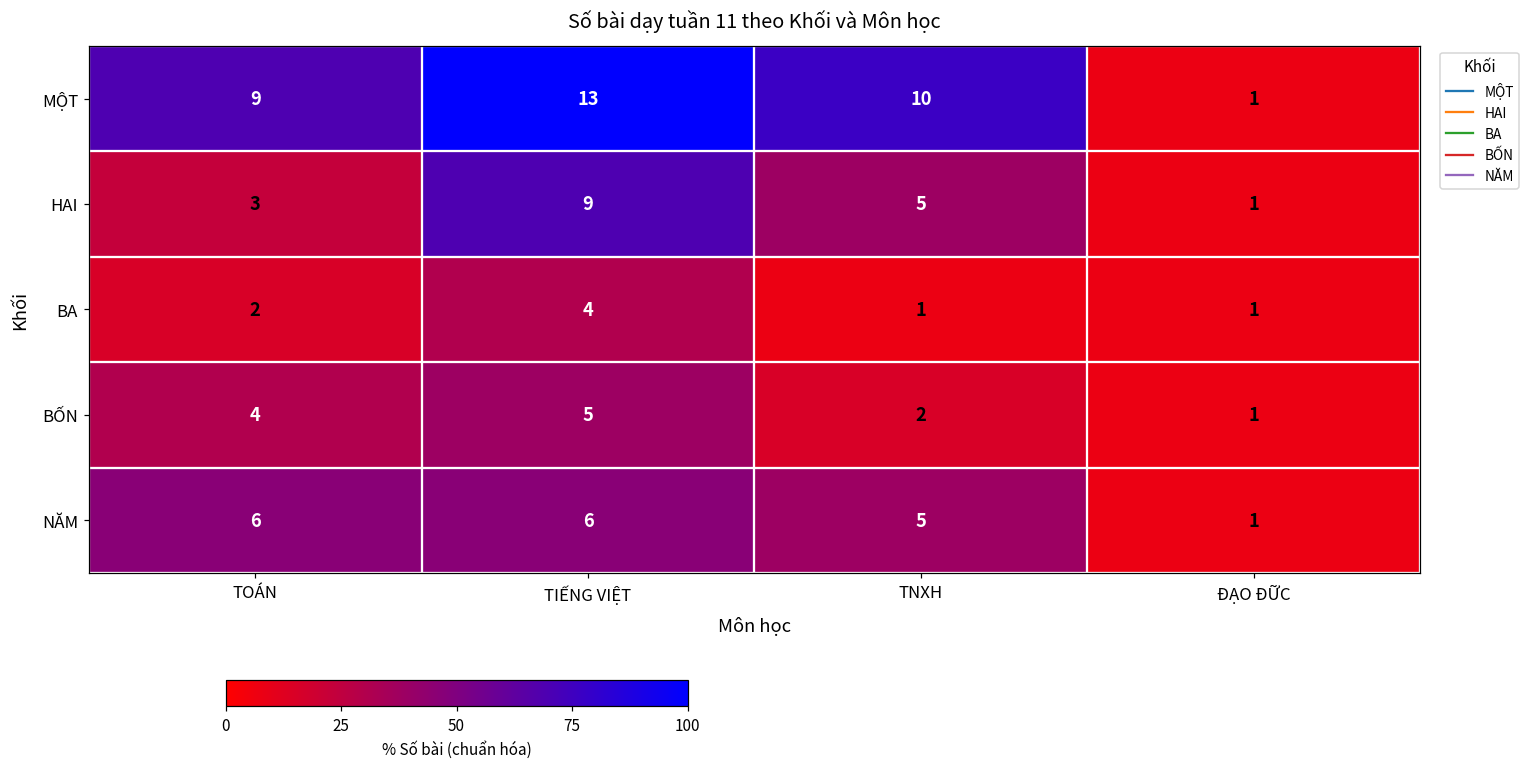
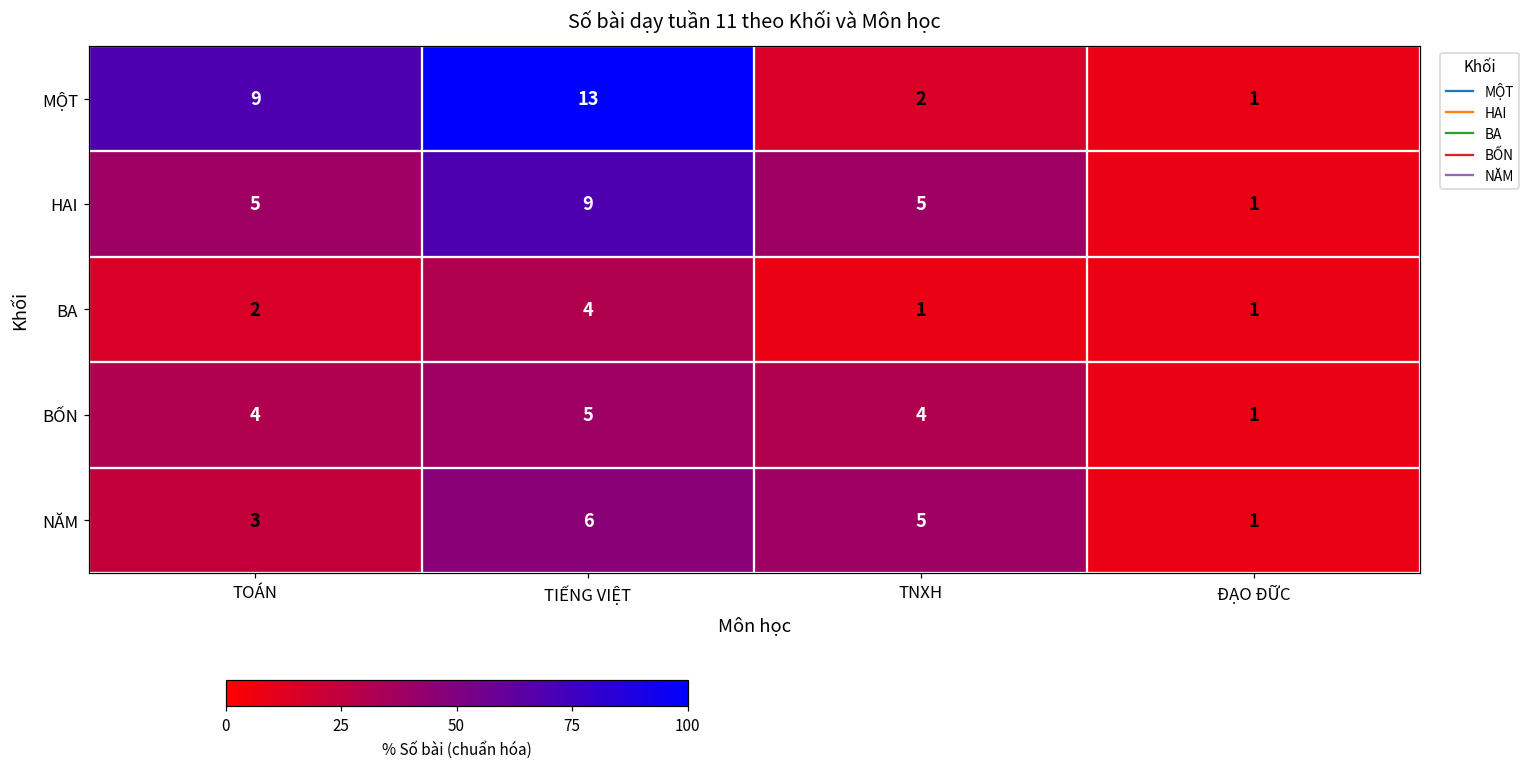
  {
    "MỘT": {
      "TOÁN": 9,
      "TIẾNG VIỆT": 13,
-     "TNXH": 10,
+     "TNXH": 2,
      "ĐẠO ĐỮC": 1
    },
    "HAI": {
-     "TOÁN": 3,
+     "TOÁN": 5,
      "TIẾNG VIỆT": 9,
      "TNXH": 5,
      "ĐẠO ĐỮC": 1
    },
    "BA": {
      "TOÁN": 2,
      "TIẾNG VIỆT": 4,
      "TNXH": 1,
      "ĐẠO ĐỮC": 1
    },
    "BỐN": {
      "TOÁN": 4,
      "TIẾNG VIỆT": 5,
-     "TNXH": 2,
+     "TNXH": 4,
      "ĐẠO ĐỮC": 1
    },
    "NĂM": {
-     "TOÁN": 6,
+     "TOÁN": 3,
      "TIẾNG VIỆT": 6,
      "TNXH": 5,
      "ĐẠO ĐỮC": 1
    }
  }
